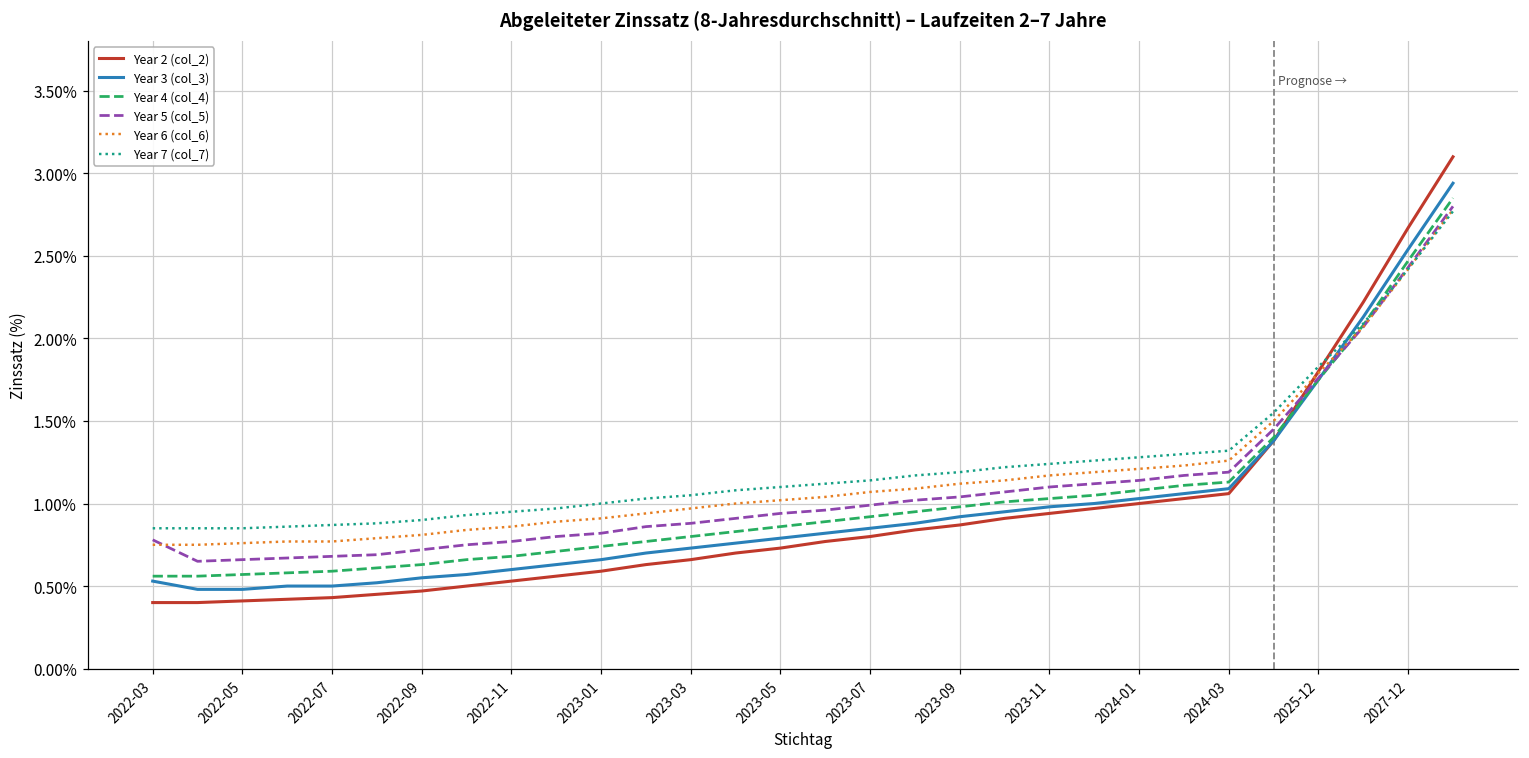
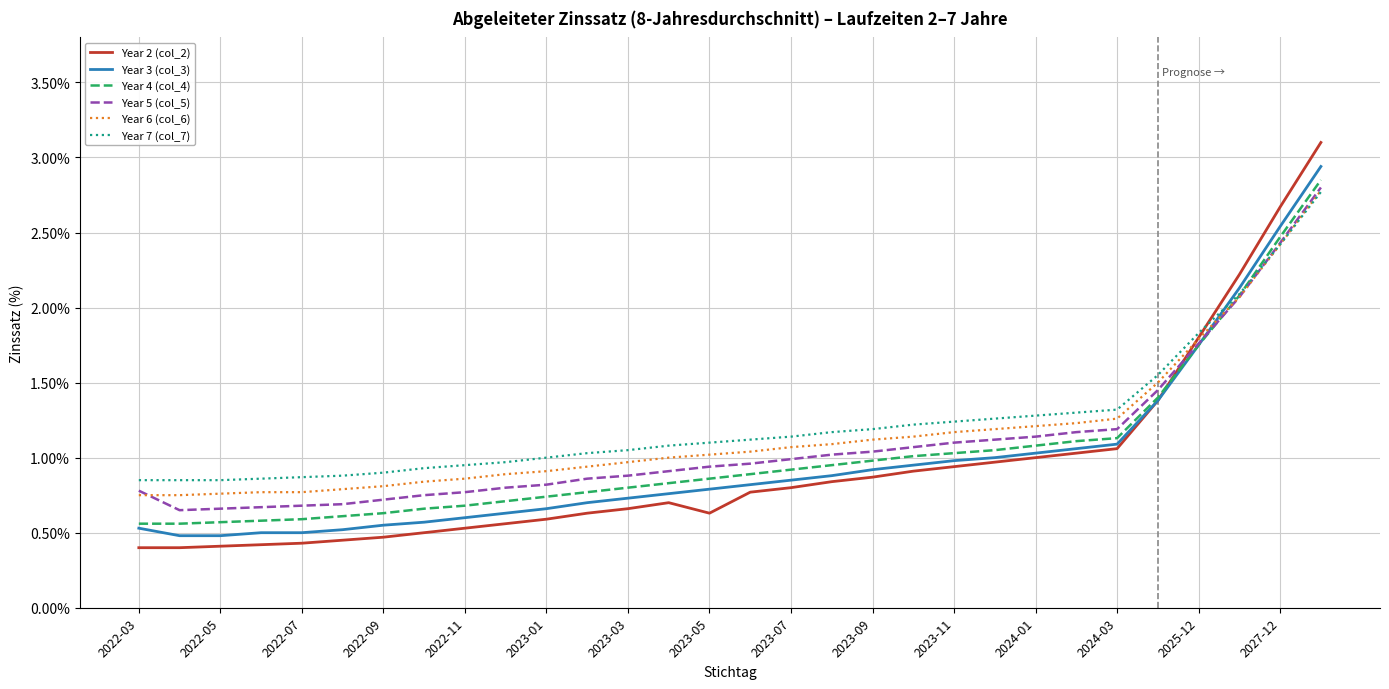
  {
    "Year 2 (col_2)": {
      "2022-03": "0.40%",
      "2022-05": "0.41%",
      "2022-07": "0.43%",
      "2022-09": "0.47%",
      "2022-11": "0.53%",
      "2023-01": "0.59%",
      "2023-03": "0.66%",
-     "2023-05": "0.73%",
+     "2023-05": "0.63%",
      "2023-07": "0.80%",
      "2023-09": "0.87%",
      "2023-11": "0.94%",
      "2024-01": "1.00%",
      "2024-03": "1.06%",
      "2027-12": "2.67%"
    },
    "Year 3 (col_3)": {
      "2022-03": "0.53%",
      "2022-05": "0.48%",
      "2022-07": "0.50%",
      "2022-09": "0.55%",
      "2022-11": "0.60%",
      "2023-01": "0.66%",
      "2023-03": "0.73%",
      "2023-05": "0.79%",
      "2023-07": "0.85%",
      "2023-09": "0.92%",
      "2023-11": "0.98%",
      "2024-01": "1.03%",
      "2024-03": "1.09%",
      "2027-12": "2.54%"
    },
    "Year 5 (col_5)": {
      "2022-03": "0.78%",
      "2022-05": "0.66%",
      "2022-07": "0.68%",
      "2022-09": "0.72%",
      "2022-11": "0.77%",
      "2023-01": "0.82%",
      "2023-03": "0.88%",
      "2023-05": "0.94%",
      "2023-07": "0.99%",
      "2023-09": "1.04%",
      "2023-11": "1.10%",
      "2024-01": "1.14%",
      "2024-03": "1.19%"
    },
    "Year 6 (col_6)": {
      "2022-03": "0.75%",
      "2022-05": "0.76%",
      "2022-07": "0.77%",
      "2022-09": "0.81%",
      "2022-11": "0.86%",
      "2023-01": "0.91%",
      "2023-03": "0.97%",
      "2023-05": "1.02%",
      "2023-07": "1.07%",
      "2023-09": "1.12%",
      "2023-11": "1.17%",
      "2024-01": "1.21%",
      "2024-03": "1.26%"
    }
  }
